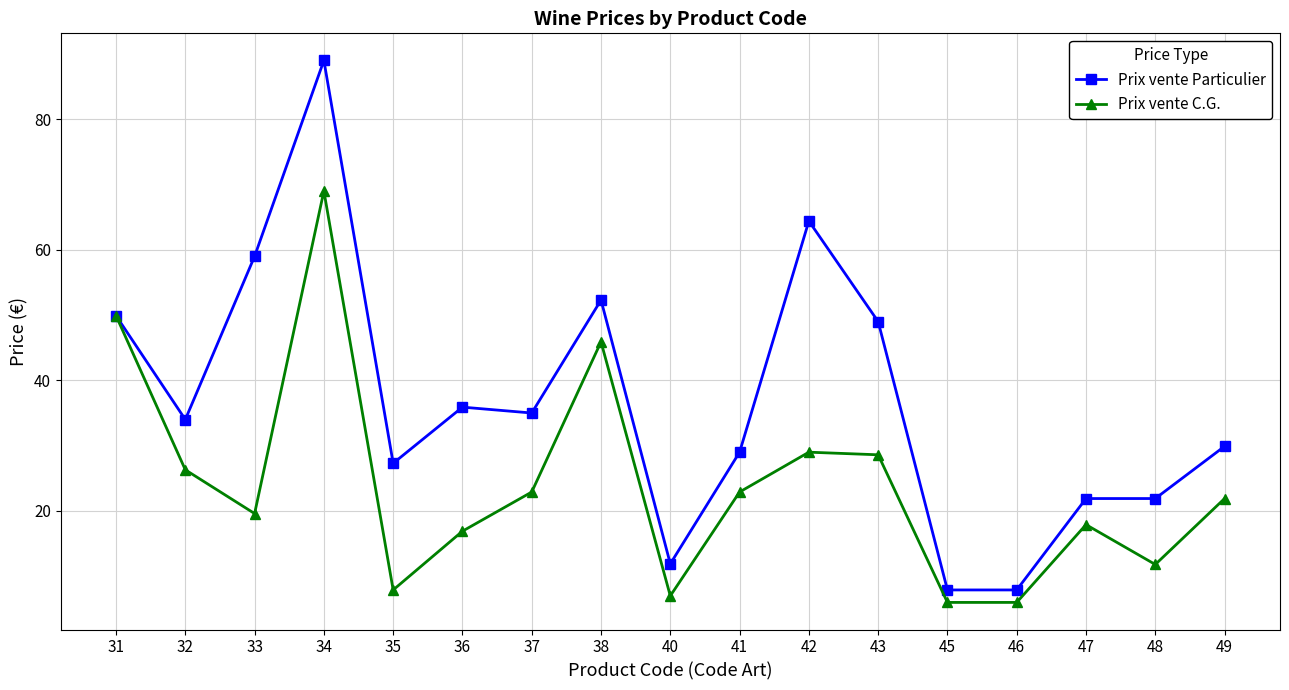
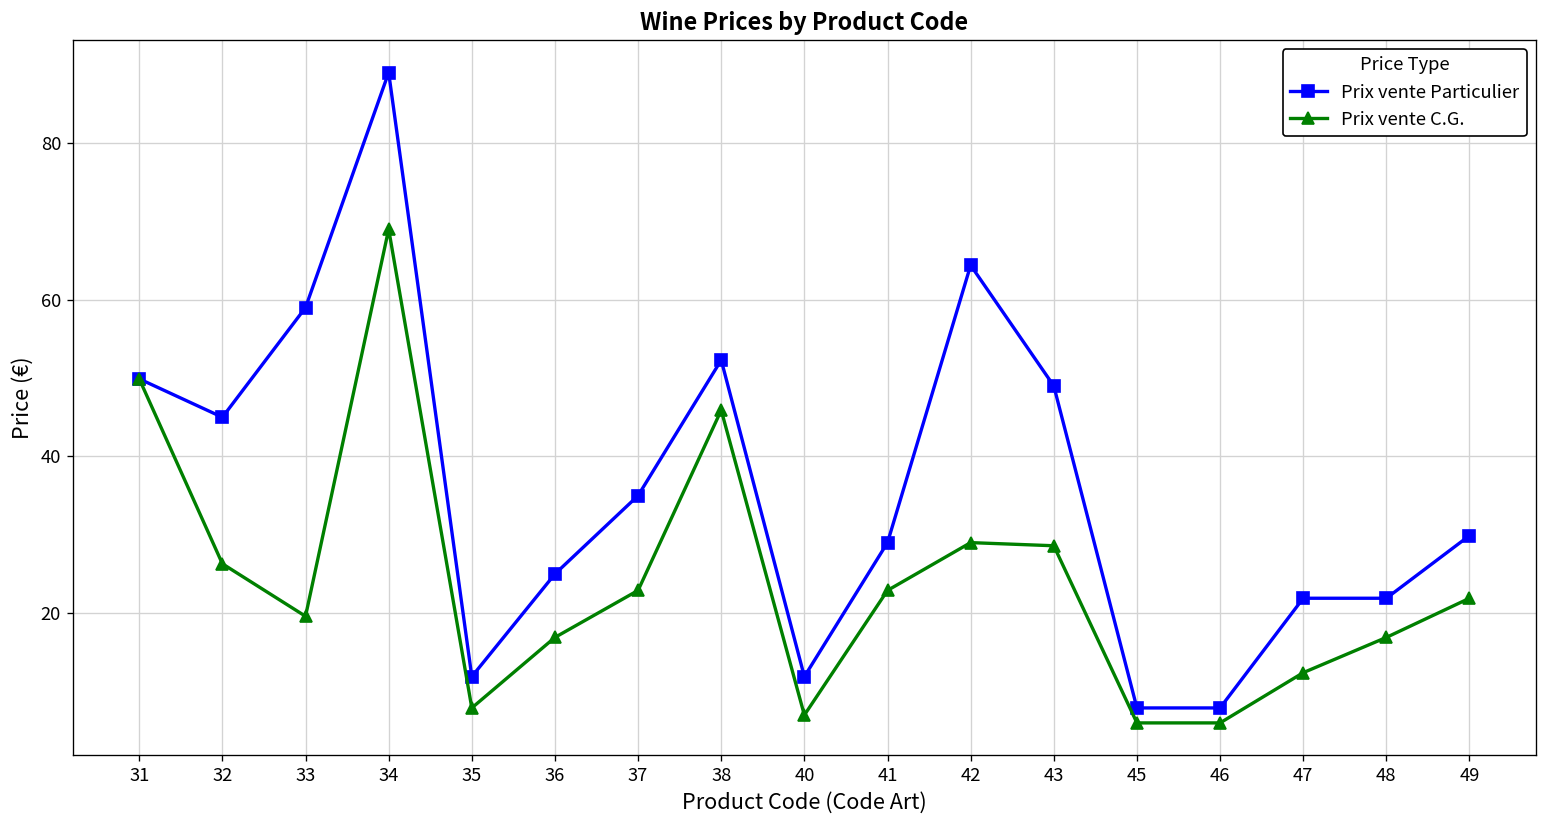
  {
    "Prix vente Particulier": {
-     "32": 34,
+     "32": 45,
      "33": 59,
      "34": 89,
-     "35": 27,
-     "36": 36,
+     "35": 12,
+     "36": 25,
      "37": 35,
      "38": 52,
      "40": 12,
      "41": 29,
      "42": 64,
      "43": 49,
      "45": 8,
      "46": 8,
      "47": 22,
      "48": 22,
      "49": 30
    },
    "Prix vente C.G.": {
      "32": 26,
      "33": 20,
      "34": 69,
      "35": 8,
      "36": 17,
      "37": 23,
      "38": 46,
      "40": 7,
      "41": 23,
      "42": 29,
      "43": 29,
      "45": 6,
      "46": 6,
-     "47": 18,
-     "48": 12,
+     "47": 12,
+     "48": 17,
      "49": 22
    }
  }
